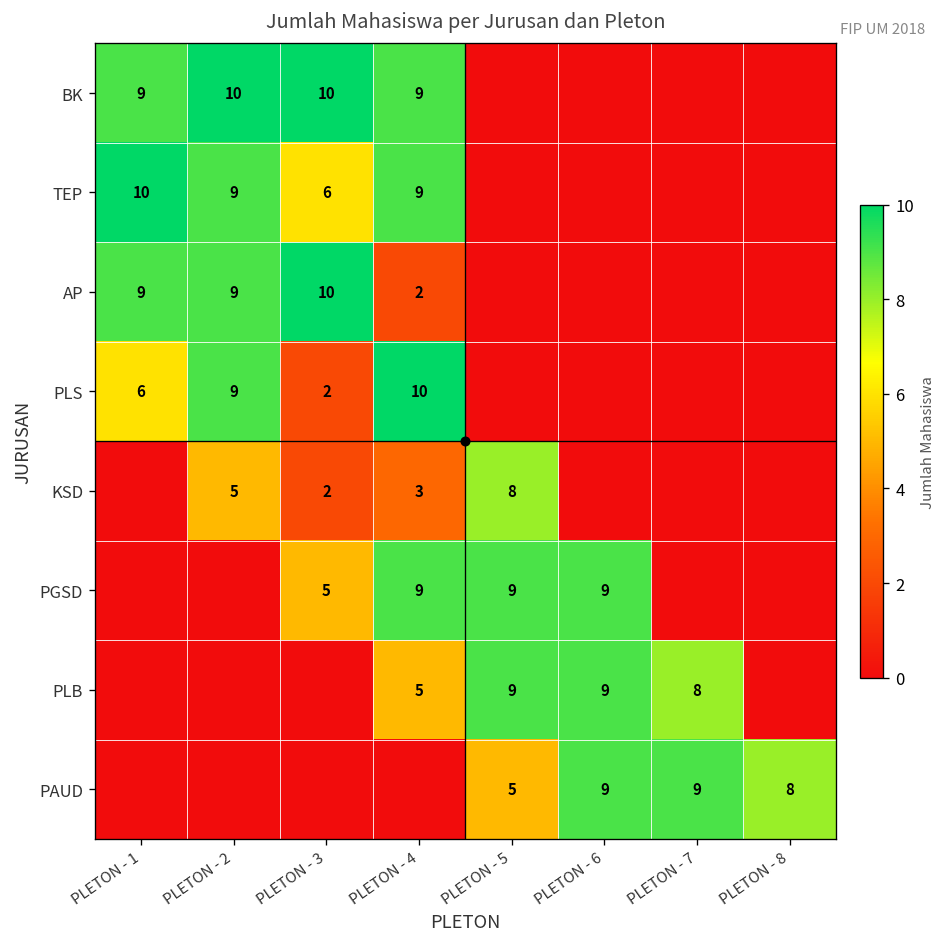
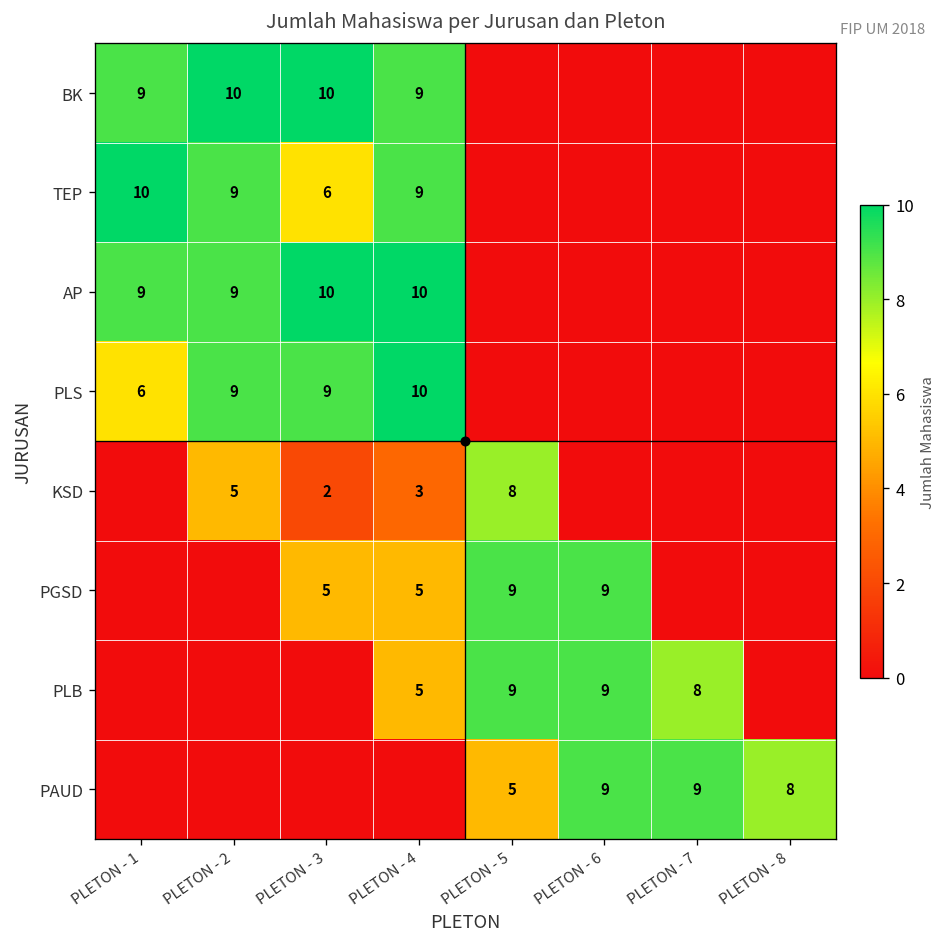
  {
    "BK": {
      "PLETON - 1": 9,
      "PLETON - 2": 10,
      "PLETON - 3": 10,
      "PLETON - 4": 9
    },
    "TEP": {
      "PLETON - 1": 10,
      "PLETON - 2": 9,
      "PLETON - 3": 6,
      "PLETON - 4": 9
    },
    "AP": {
      "PLETON - 1": 9,
      "PLETON - 2": 9,
      "PLETON - 3": 10,
-     "PLETON - 4": 2
+     "PLETON - 4": 10
    },
    "PLS": {
      "PLETON - 1": 6,
      "PLETON - 2": 9,
-     "PLETON - 3": 2,
+     "PLETON - 3": 9,
      "PLETON - 4": 10
    },
    "KSD": {
      "PLETON - 2": 5,
      "PLETON - 3": 2,
      "PLETON - 4": 3,
      "PLETON - 5": 8
    },
    "PGSD": {
      "PLETON - 3": 5,
-     "PLETON - 4": 9,
+     "PLETON - 4": 5,
      "PLETON - 5": 9,
      "PLETON - 6": 9
    },
    "PLB": {
      "PLETON - 4": 5,
      "PLETON - 5": 9,
      "PLETON - 6": 9,
      "PLETON - 7": 8
    },
    "PAUD": {
      "PLETON - 5": 5,
      "PLETON - 6": 9,
      "PLETON - 7": 9,
      "PLETON - 8": 8
    }
  }
